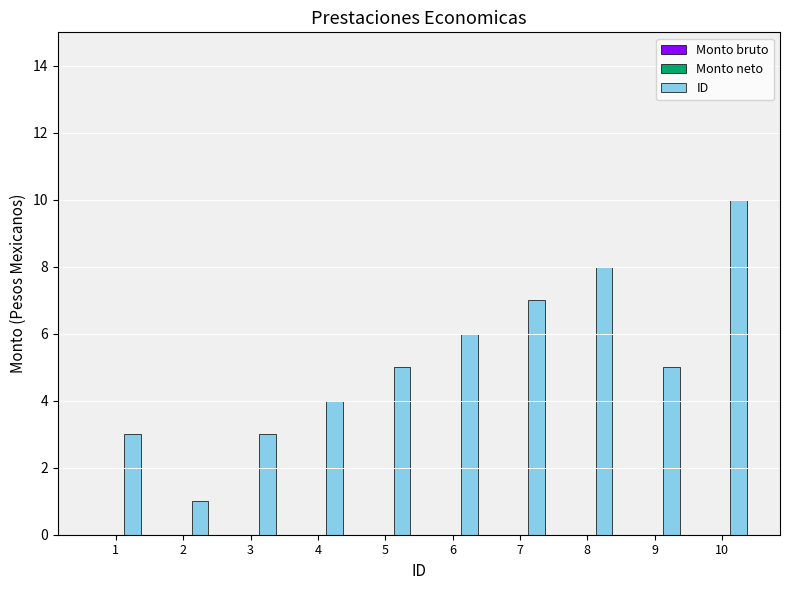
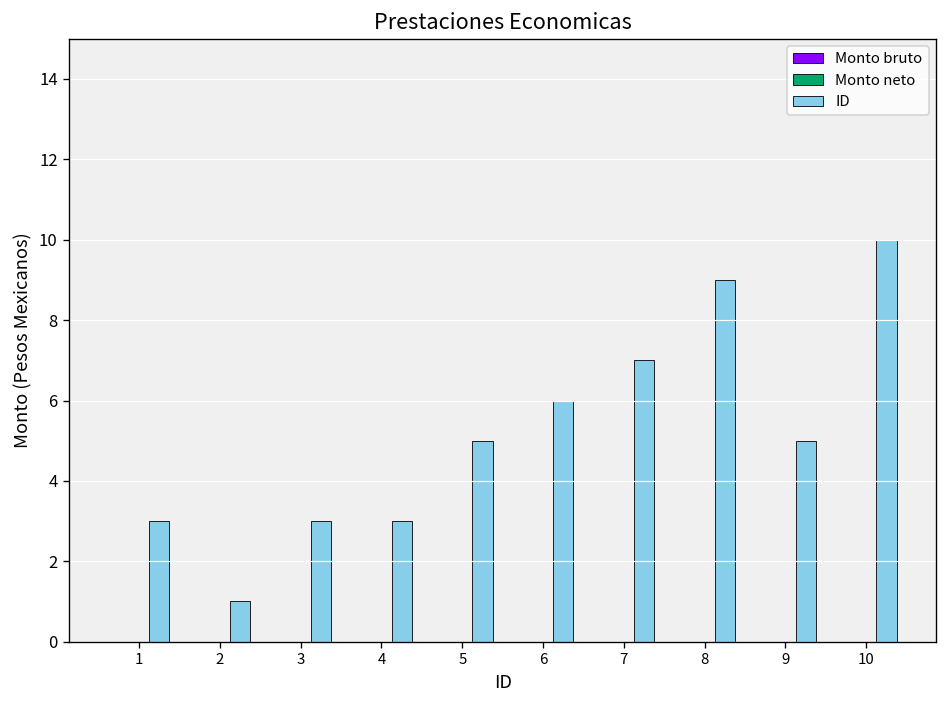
  {
    "Monto bruto": {
      "1": 0,
      "2": 0,
      "3": 0,
      "4": 0,
      "5": 0,
      "6": 0,
      "7": 0,
      "8": 0,
      "9": 0,
      "10": 0
    },
    "Monto neto": {
      "1": 0,
      "2": 0,
      "3": 0,
      "4": 0,
      "5": 0,
      "6": 0,
      "7": 0,
      "8": 0,
      "9": 0,
      "10": 0
    },
    "ID": {
      "1": 3,
      "2": 1,
      "3": 3,
-     "4": 4,
+     "4": 3,
      "5": 5,
      "6": 6,
      "7": 7,
-     "8": 8,
+     "8": 9,
      "9": 5,
      "10": 10
    }
  }
